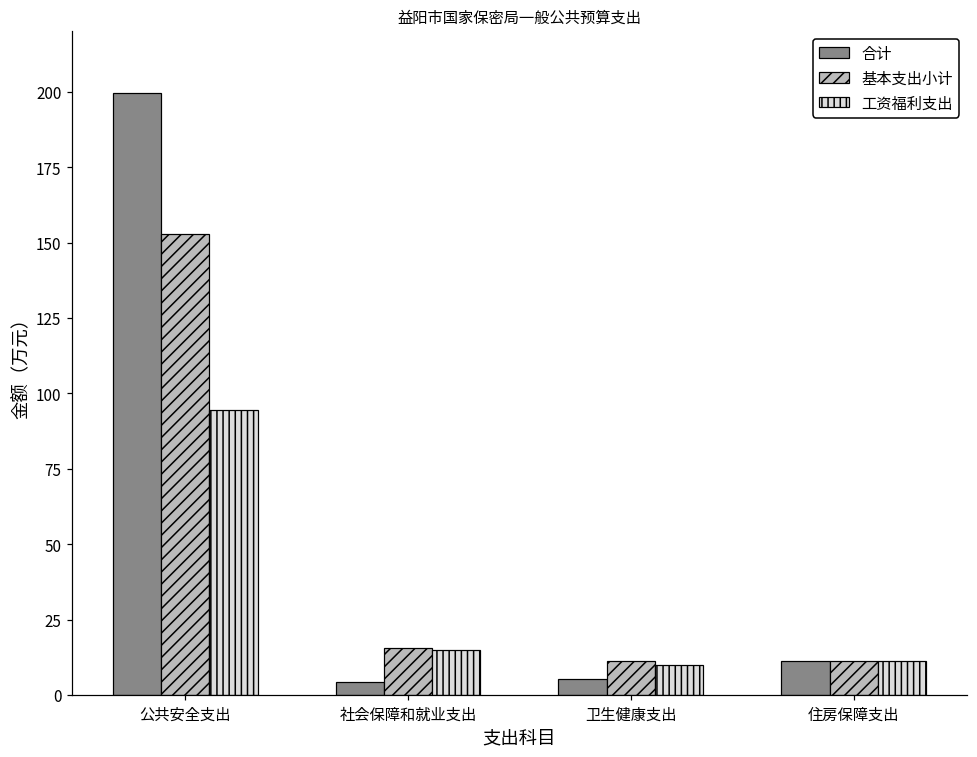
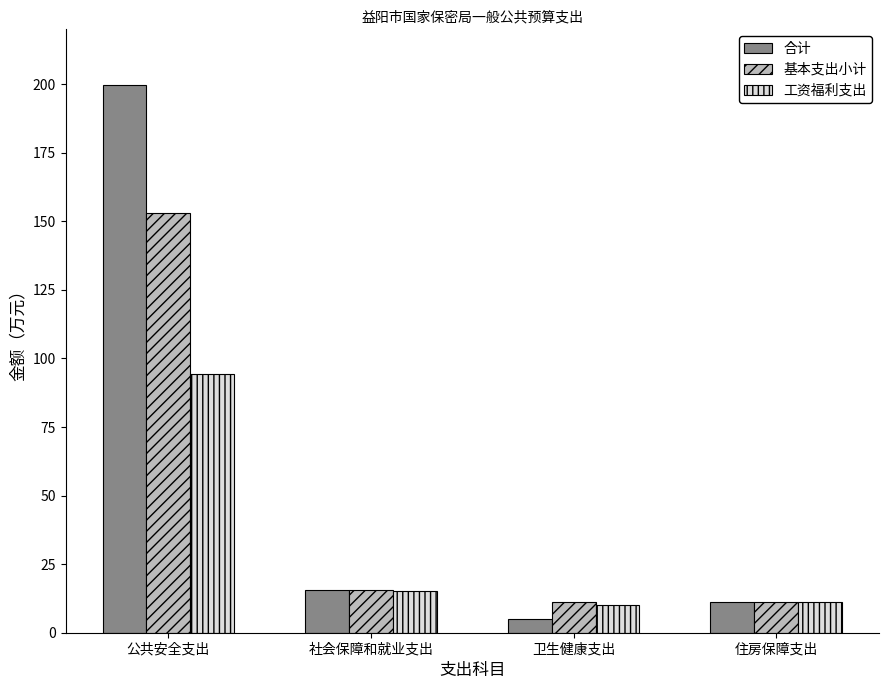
  {
    "合计": {
      "公共安全支出": 200,
-     "社会保障和就业支出": 4,
+     "社会保障和就业支出": 16,
      "卫生健康支出": 5,
      "住房保障支出": 11
    }
  }
